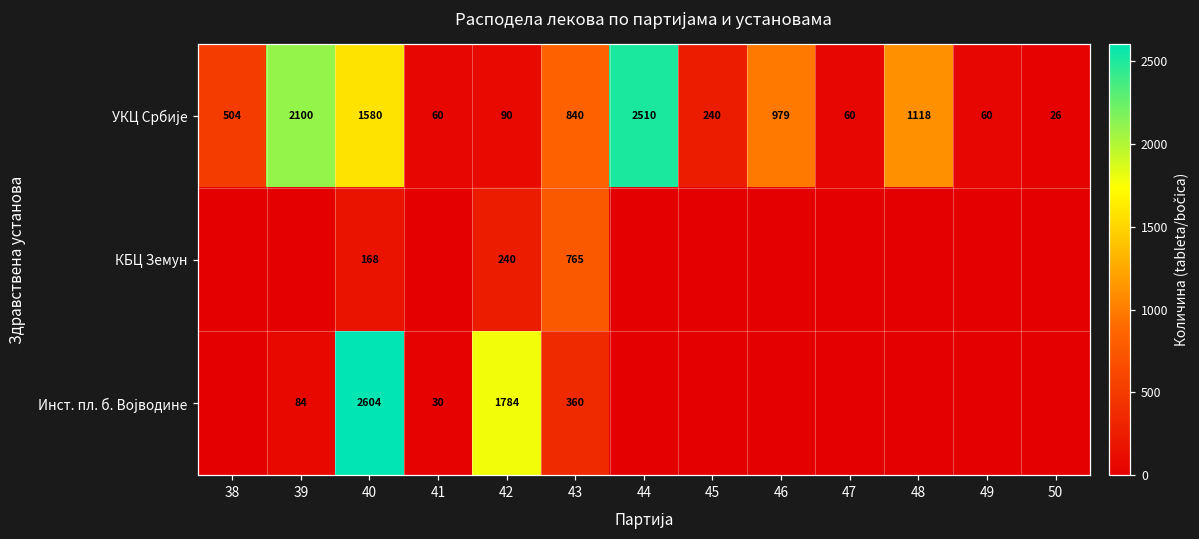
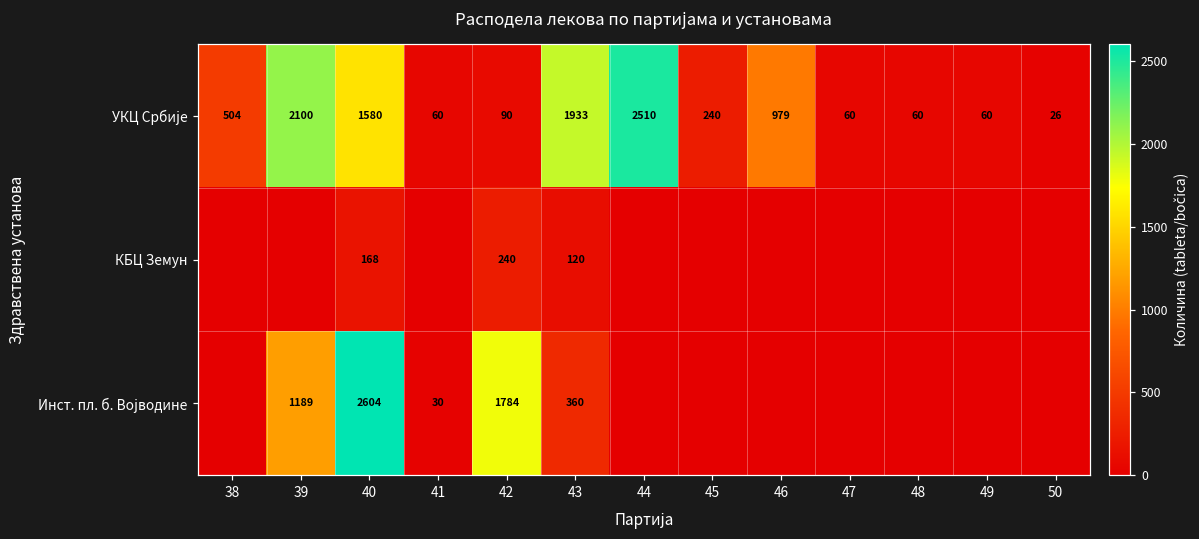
  {
    "УКЦ Србије": {
      "38": 504,
      "39": 2100,
      "40": 1580,
      "41": 60,
      "42": 90,
-     "43": 840,
+     "43": 1933,
      "44": 2510,
      "45": 240,
      "46": 979,
      "47": 60,
-     "48": 1118,
+     "48": 60,
      "49": 60,
      "50": 26
    },
    "КБЦ Земун": {
      "40": 168,
      "42": 240,
-     "43": 765
+     "43": 120
    },
    "Инст. пл. б. Војводине": {
-     "39": 84,
+     "39": 1189,
      "40": 2604,
      "41": 30,
      "42": 1784,
      "43": 360
    }
  }
